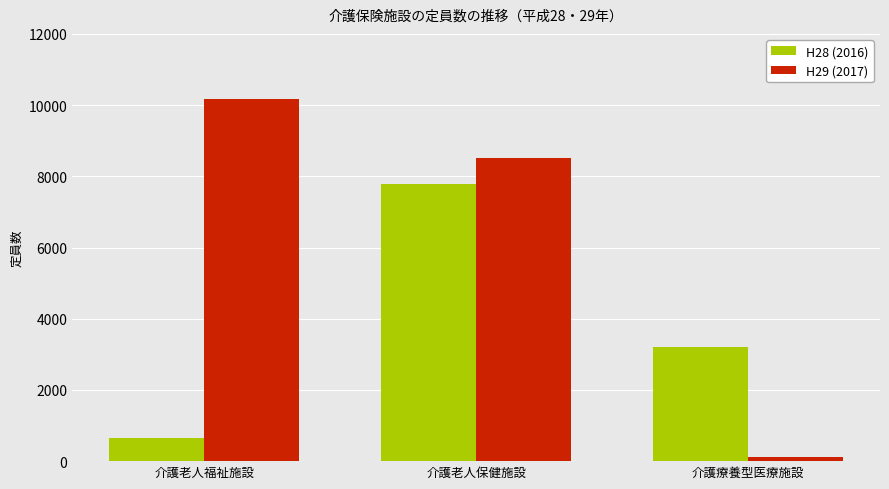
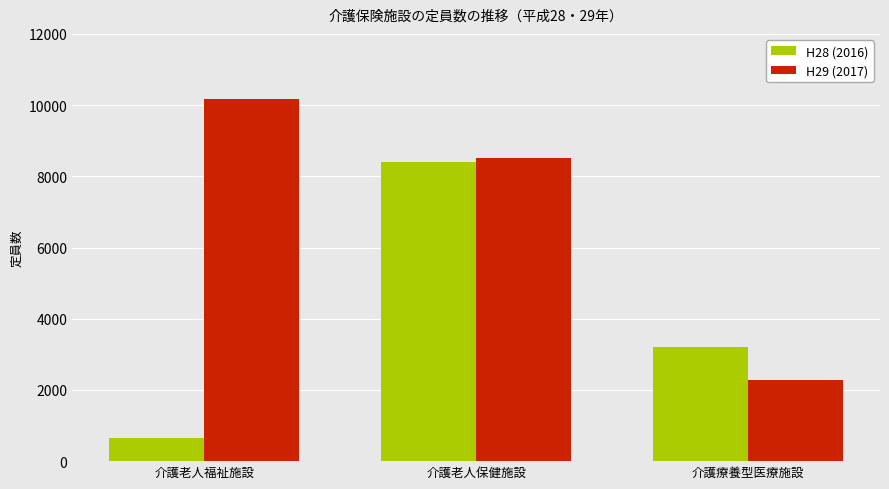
  {
    "H28 (2016)": {
      "介護老人福祉施設": 700,
-     "介護老人保健施設": 7800,
+     "介護老人保健施設": 8400,
      "介護療養型医療施設": 3200
    },
    "H29 (2017)": {
      "介護老人福祉施設": 10200,
      "介護老人保健施設": 8500,
-     "介護療養型医療施設": 100
+     "介護療養型医療施設": 2300
    }
  }
